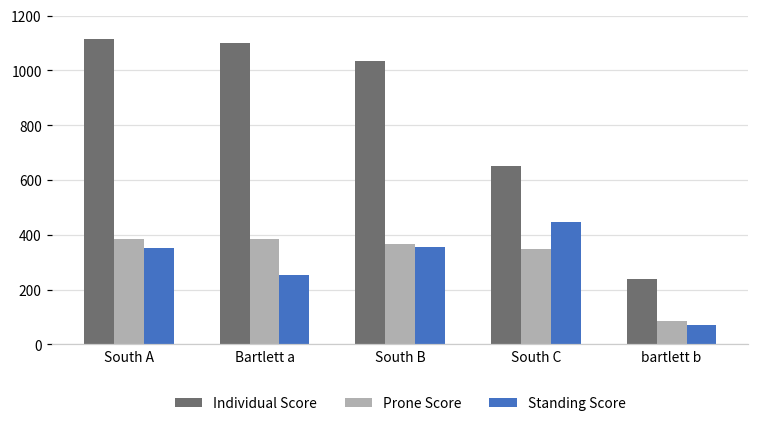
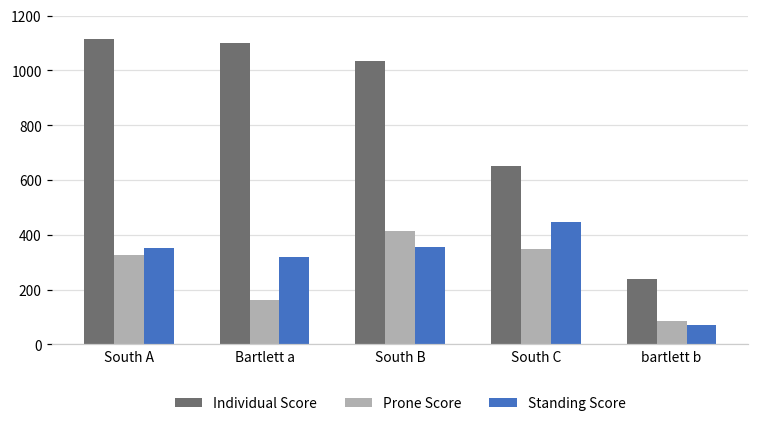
  {
    "Individual Score": {
      "South A": 1110,
      "Bartlett a": 1100,
      "South B": 1040,
      "South C": 650,
      "bartlett b": 240
    },
    "Prone Score": {
-     "South A": 380,
-     "Bartlett a": 390,
-     "South B": 370,
+     "South A": 330,
+     "Bartlett a": 160,
+     "South B": 420,
      "South C": 350,
      "bartlett b": 90
    },
    "Standing Score": {
      "South A": 350,
-     "Bartlett a": 250,
+     "Bartlett a": 320,
      "South B": 360,
      "South C": 450,
      "bartlett b": 70
    }
  }
